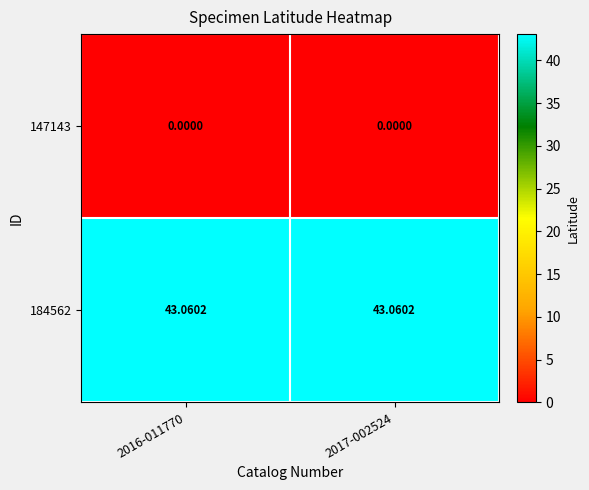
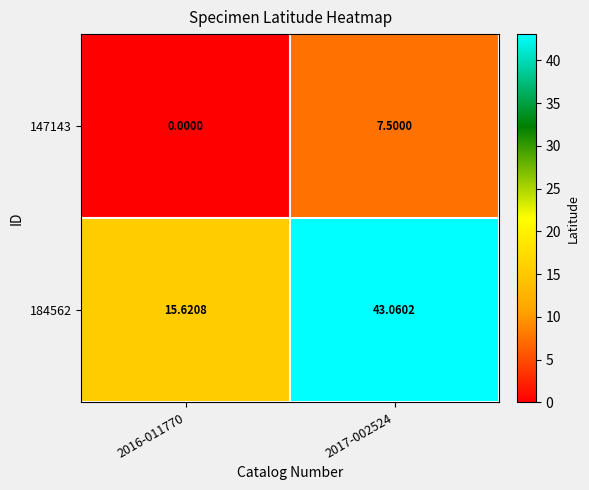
  {
    "147143": {
      "2016-011770": 0.0000,
-     "2017-002524": 0.0000
+     "2017-002524": 7.5000
    },
    "184562": {
-     "2016-011770": 43.0602,
+     "2016-011770": 15.6208,
      "2017-002524": 43.0602
    }
  }
